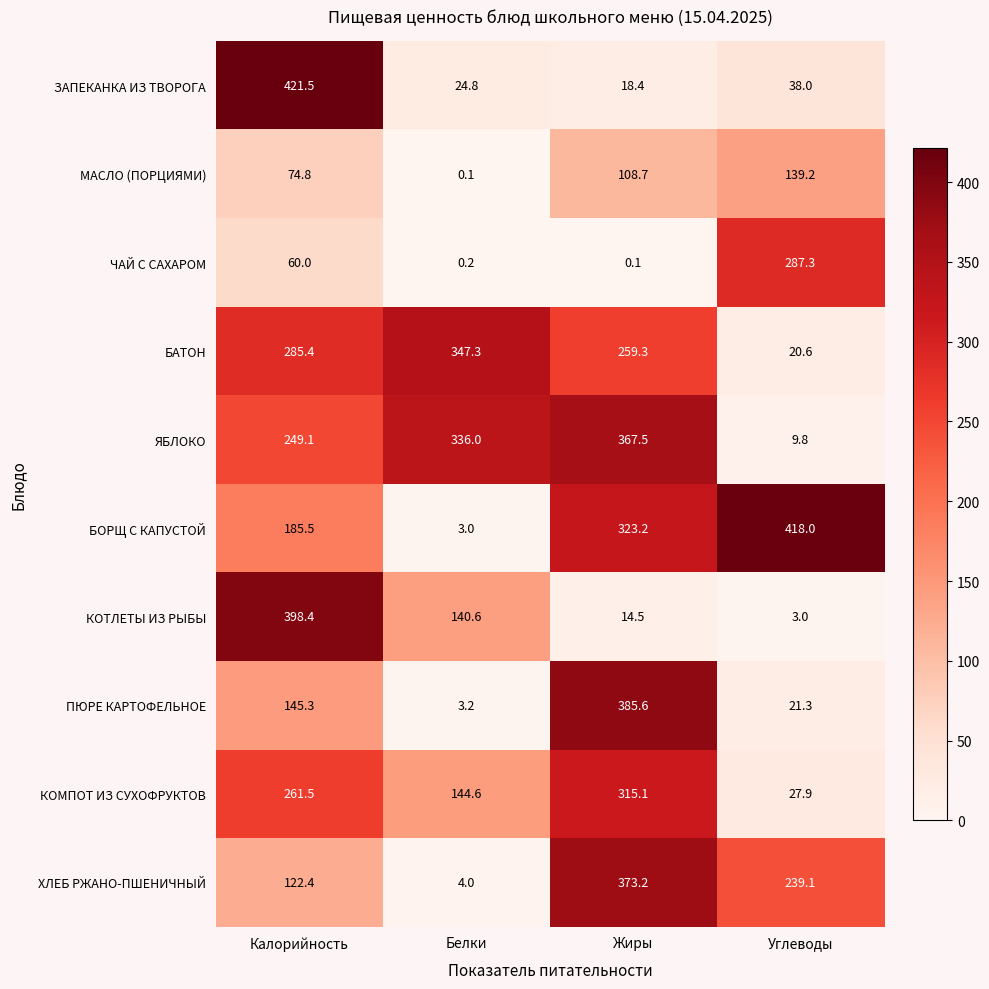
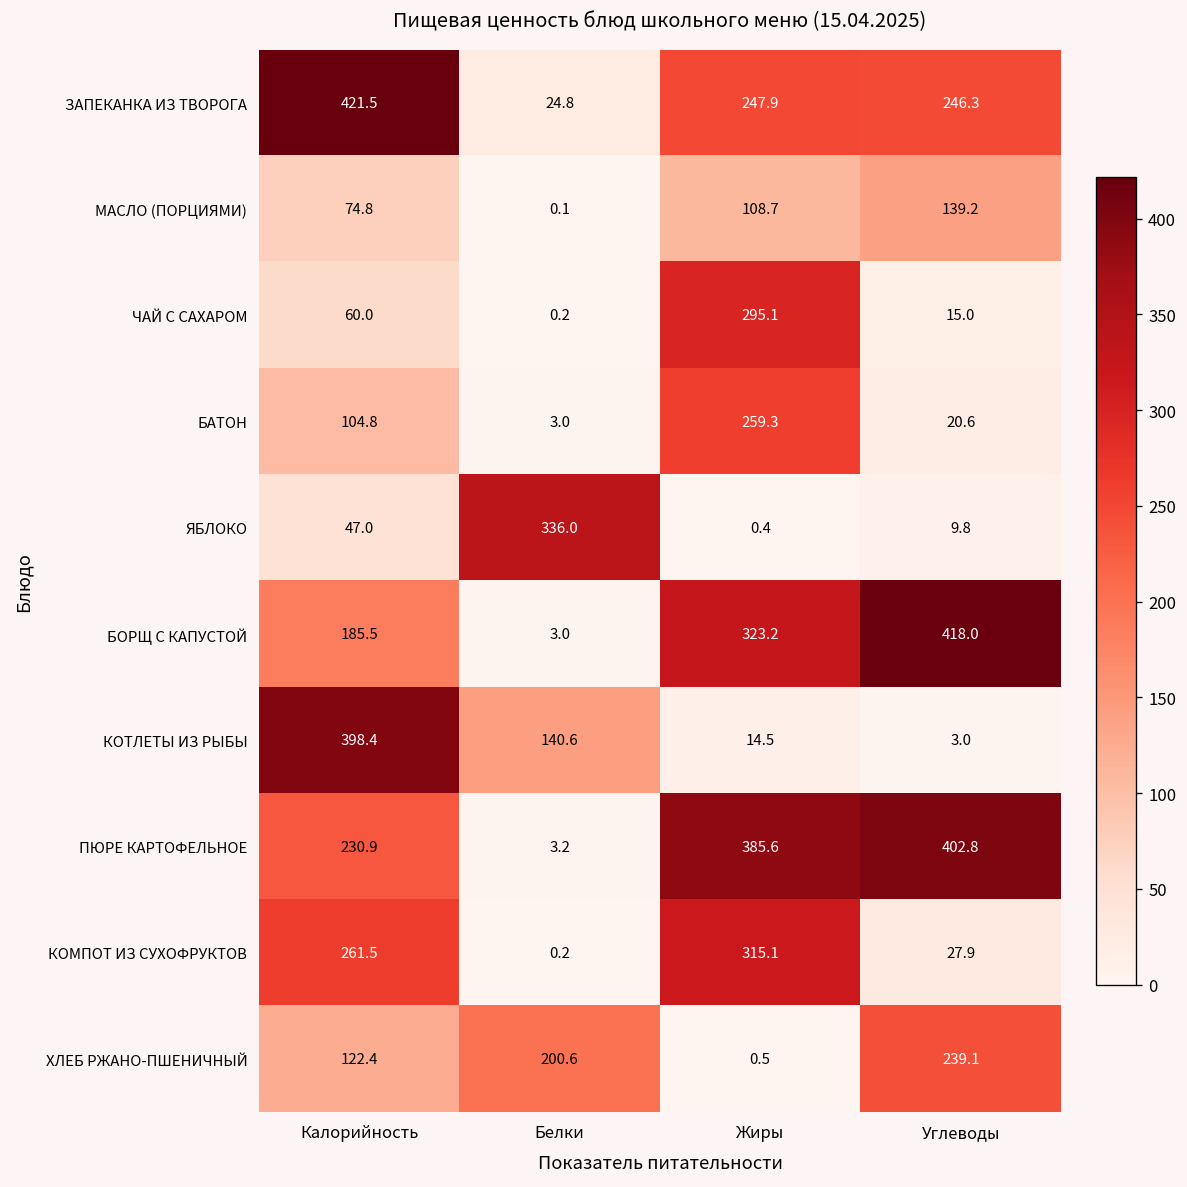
  {
    "ЗАПЕКАНКА ИЗ ТВОРОГА": {
      "Калорийность": 421.5,
      "Белки": 24.8,
-     "Жиры": 18.4,
-     "Углеводы": 38.0
+     "Жиры": 247.9,
+     "Углеводы": 246.3
    },
    "МАСЛО (ПОРЦИЯМИ)": {
      "Калорийность": 74.8,
      "Белки": 0.1,
      "Жиры": 108.7,
      "Углеводы": 139.2
    },
    "ЧАЙ С САХАРОМ": {
      "Калорийность": 60.0,
      "Белки": 0.2,
-     "Жиры": 0.1,
-     "Углеводы": 287.3
+     "Жиры": 295.1,
+     "Углеводы": 15.0
    },
    "БАТОН": {
-     "Калорийность": 285.4,
-     "Белки": 347.3,
+     "Калорийность": 104.8,
+     "Белки": 3.0,
      "Жиры": 259.3,
      "Углеводы": 20.6
    },
    "ЯБЛОКО": {
-     "Калорийность": 249.1,
+     "Калорийность": 47.0,
      "Белки": 336.0,
-     "Жиры": 367.5,
+     "Жиры": 0.4,
      "Углеводы": 9.8
    },
    "БОРЩ С КАПУСТОЙ": {
      "Калорийность": 185.5,
      "Белки": 3.0,
      "Жиры": 323.2,
      "Углеводы": 418.0
    },
    "КОТЛЕТЫ ИЗ РЫБЫ": {
      "Калорийность": 398.4,
      "Белки": 140.6,
      "Жиры": 14.5,
      "Углеводы": 3.0
    },
    "ПЮРЕ КАРТОФЕЛЬНОЕ": {
-     "Калорийность": 145.3,
+     "Калорийность": 230.9,
      "Белки": 3.2,
      "Жиры": 385.6,
-     "Углеводы": 21.3
+     "Углеводы": 402.8
    },
    "КОМПОТ ИЗ СУХОФРУКТОВ": {
      "Калорийность": 261.5,
-     "Белки": 144.6,
+     "Белки": 0.2,
      "Жиры": 315.1,
      "Углеводы": 27.9
    },
    "ХЛЕБ РЖАНО-ПШЕНИЧНЫЙ": {
      "Калорийность": 122.4,
-     "Белки": 4.0,
-     "Жиры": 373.2,
+     "Белки": 200.6,
+     "Жиры": 0.5,
      "Углеводы": 239.1
    }
  }
